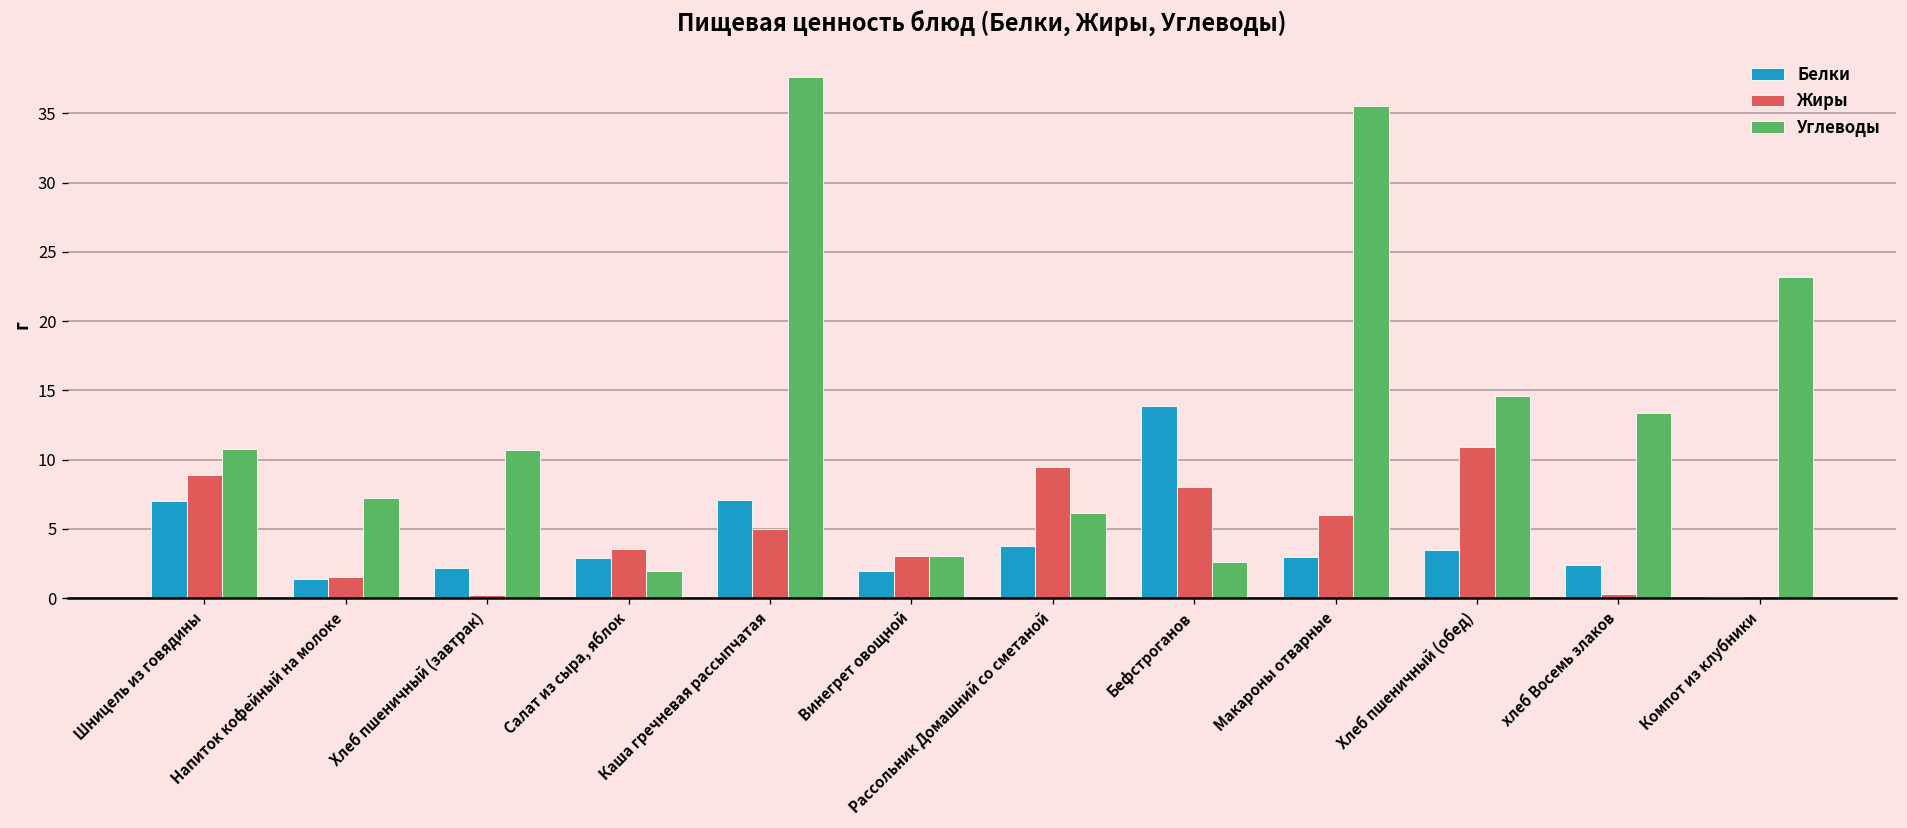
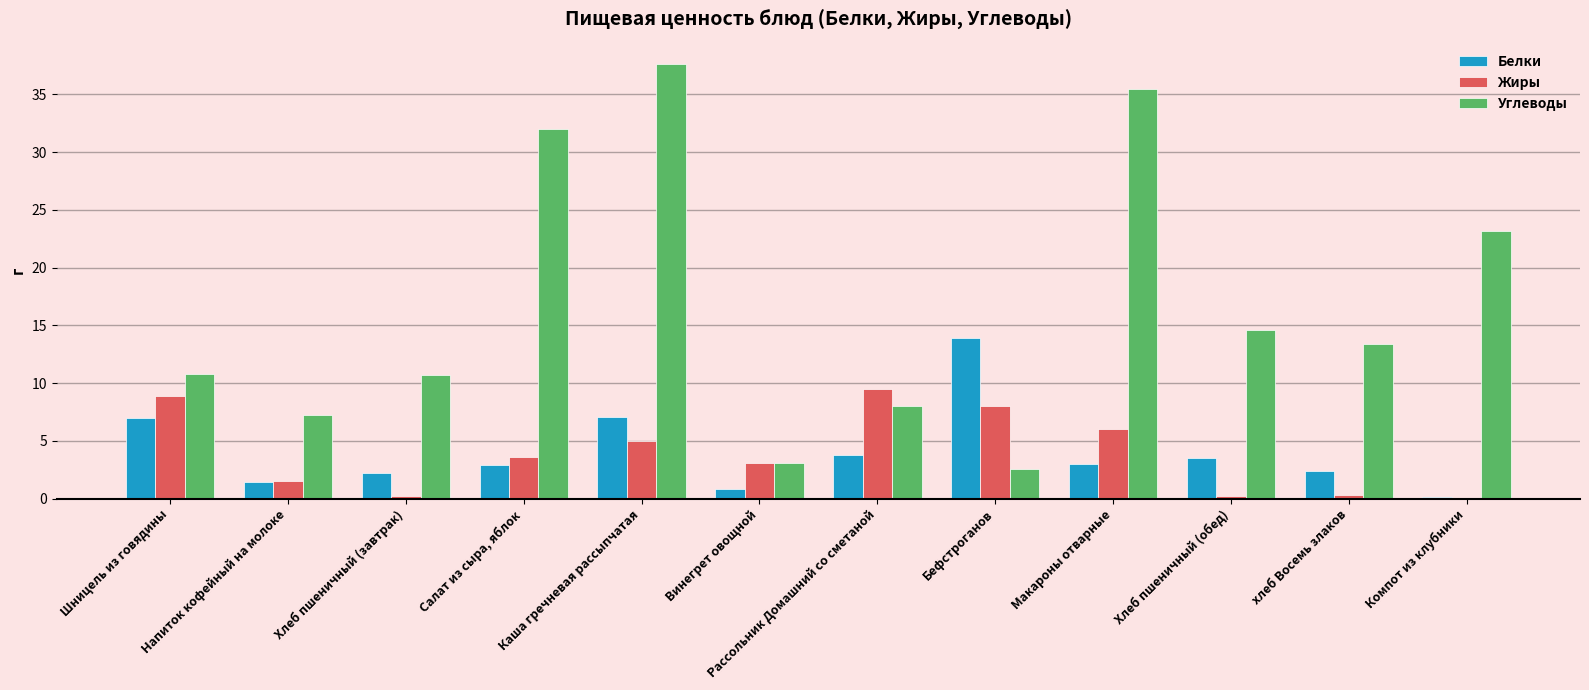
  {
    "Белки": {
      "Шницель из говядины": 7.0,
      "Напиток кофейный на молоке": 1.4,
      "Хлеб пшеничный (завтрак)": 2.2,
      "Салат из сыра, яблок": 2.9,
      "Каша гречневая рассыпчатая": 7.1,
-     "Винегрет овощной": 2.0,
+     "Винегрет овощной": 0.8,
      "Рассольник Домашний со сметаной": 3.8,
      "Бефстроганов": 13.9,
      "Макароны отварные": 3.0,
      "Хлеб пшеничный (обед)": 3.5,
      "хлеб Восемь злаков": 2.4
    },
    "Жиры": {
      "Шницель из говядины": 8.9,
      "Напиток кофейный на молоке": 1.5,
      "Салат из сыра, яблок": 3.6,
      "Каша гречневая рассыпчатая": 5.0,
      "Винегрет овощной": 3.1,
      "Рассольник Домашний со сметаной": 9.5,
      "Бефстроганов": 8.0,
      "Макароны отварные": 6.0,
-     "Хлеб пшеничный (обед)": 10.9,
+     "Хлеб пшеничный (обед)": 0.2,
      "хлеб Восемь злаков": 0.3,
      "Компот из клубники": 0.0
    },
    "Углеводы": {
      "Шницель из говядины": 10.8,
      "Напиток кофейный на молоке": 7.2,
      "Хлеб пшеничный (завтрак)": 10.7,
-     "Салат из сыра, яблок": 2,
+     "Салат из сыра, яблок": 32,
      "Каша гречневая рассыпчатая": 37.6,
      "Винегрет овощной": 3.1,
-     "Рассольник Домашний со сметаной": 6.2,
+     "Рассольник Домашний со сметаной": 8.1,
      "Бефстроганов": 2.6,
      "Макароны отварные": 35.5,
      "Хлеб пшеничный (обед)": 14.6,
      "хлеб Восемь злаков": 13.4,
      "Компот из клубники": 23.2
    }
  }
